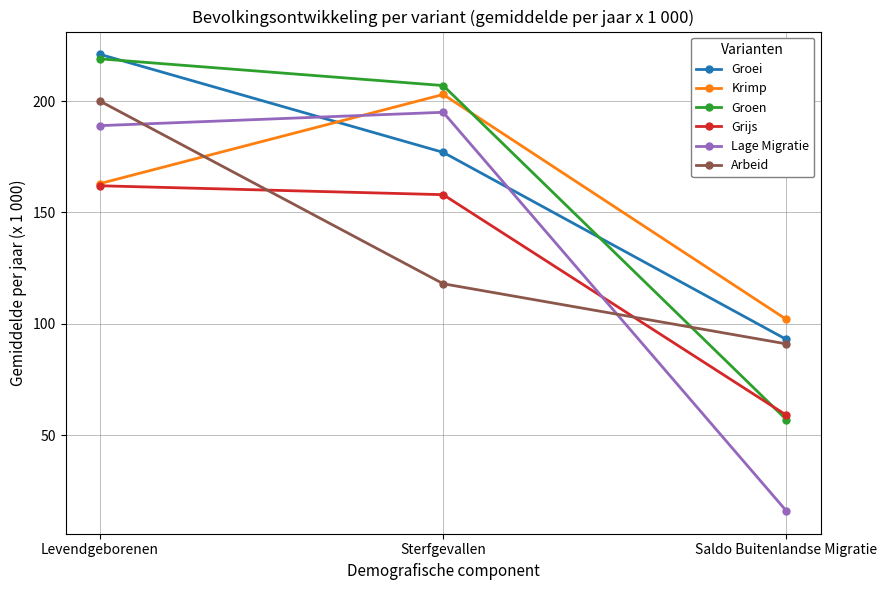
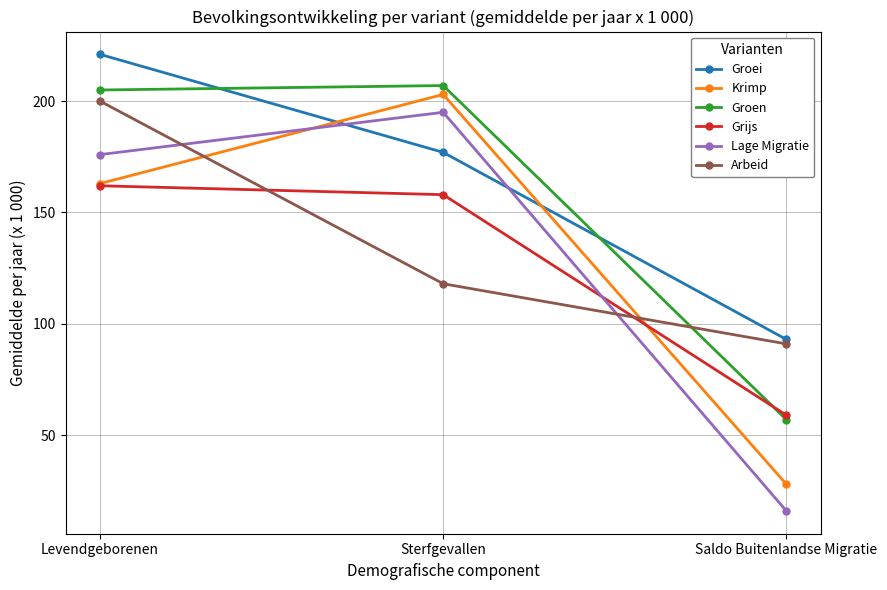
  {
    "Groei": {
      "Levendgeborenen": 221,
      "Sterfgevallen": 177,
      "Saldo Buitenlandse Migratie": 93
    },
    "Krimp": {
      "Sterfgevallen": 203,
-     "Saldo Buitenlandse Migratie": 102
+     "Saldo Buitenlandse Migratie": 28
    },
    "Groen": {
-     "Levendgeborenen": 219,
+     "Levendgeborenen": 205,
      "Sterfgevallen": 207,
      "Saldo Buitenlandse Migratie": 57
    },
    "Grijs": {
      "Sterfgevallen": 158,
      "Saldo Buitenlandse Migratie": 59
    },
    "Lage Migratie": {
-     "Levendgeborenen": 189,
+     "Levendgeborenen": 176,
      "Sterfgevallen": 195,
      "Saldo Buitenlandse Migratie": 16
    },
    "Arbeid": {
      "Levendgeborenen": 200,
      "Sterfgevallen": 118,
      "Saldo Buitenlandse Migratie": 91
    }
  }
